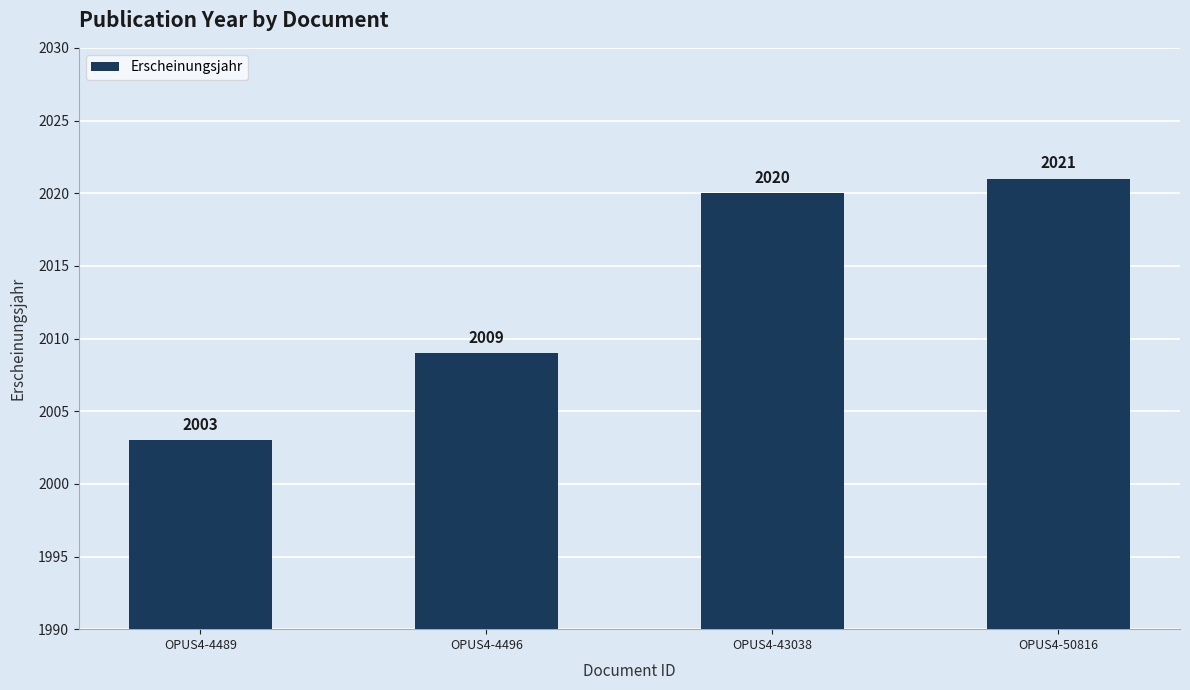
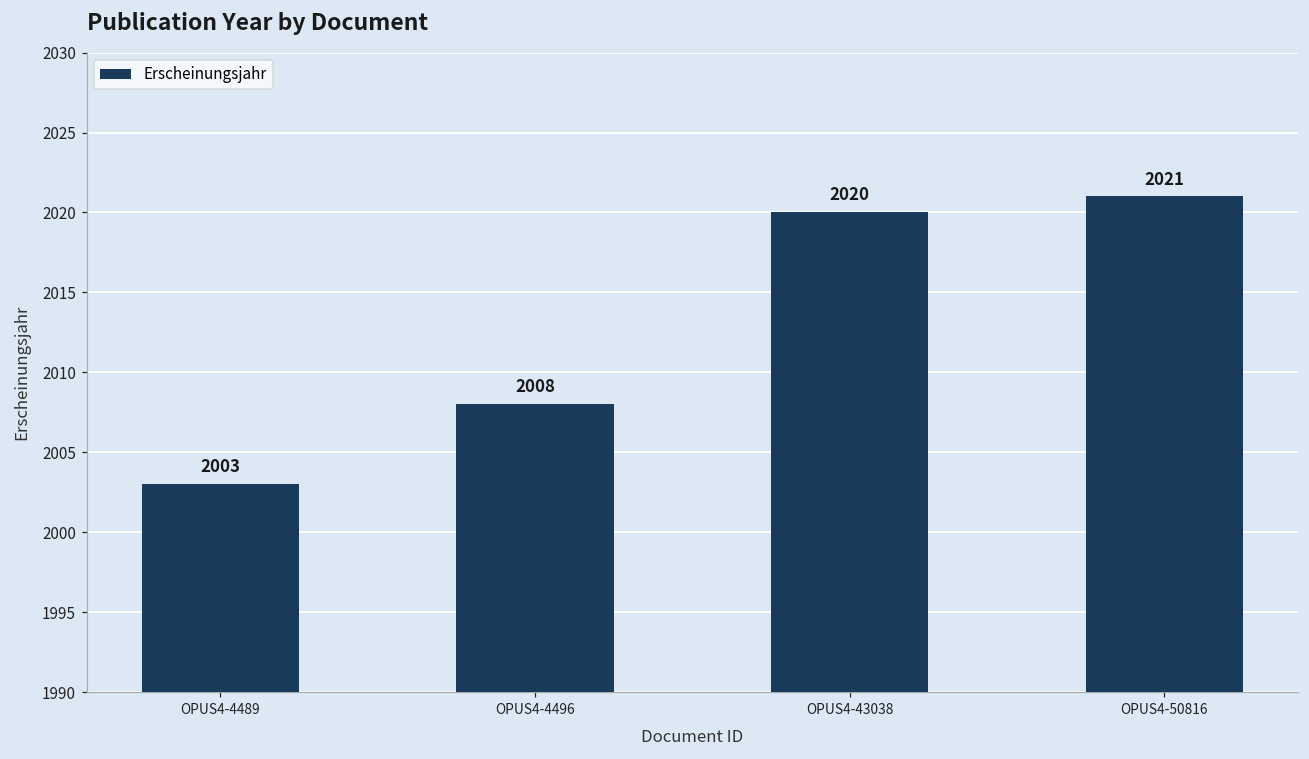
  {
    "OPUS4-4489": 2003,
-   "OPUS4-4496": 2009,
+   "OPUS4-4496": 2008,
    "OPUS4-43038": 2020,
    "OPUS4-50816": 2021
  }
